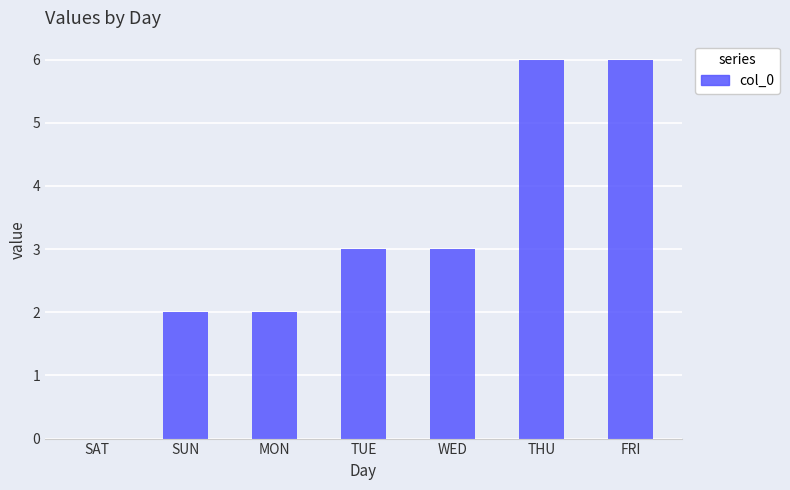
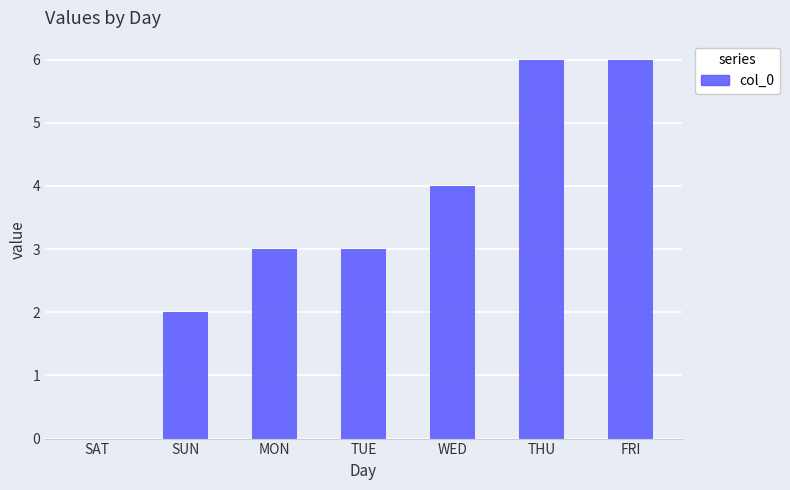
  {
    "SAT": 0,
    "SUN": 2,
-   "MON": 2,
+   "MON": 3,
    "TUE": 3,
-   "WED": 3,
+   "WED": 4,
    "THU": 6,
    "FRI": 6
  }
